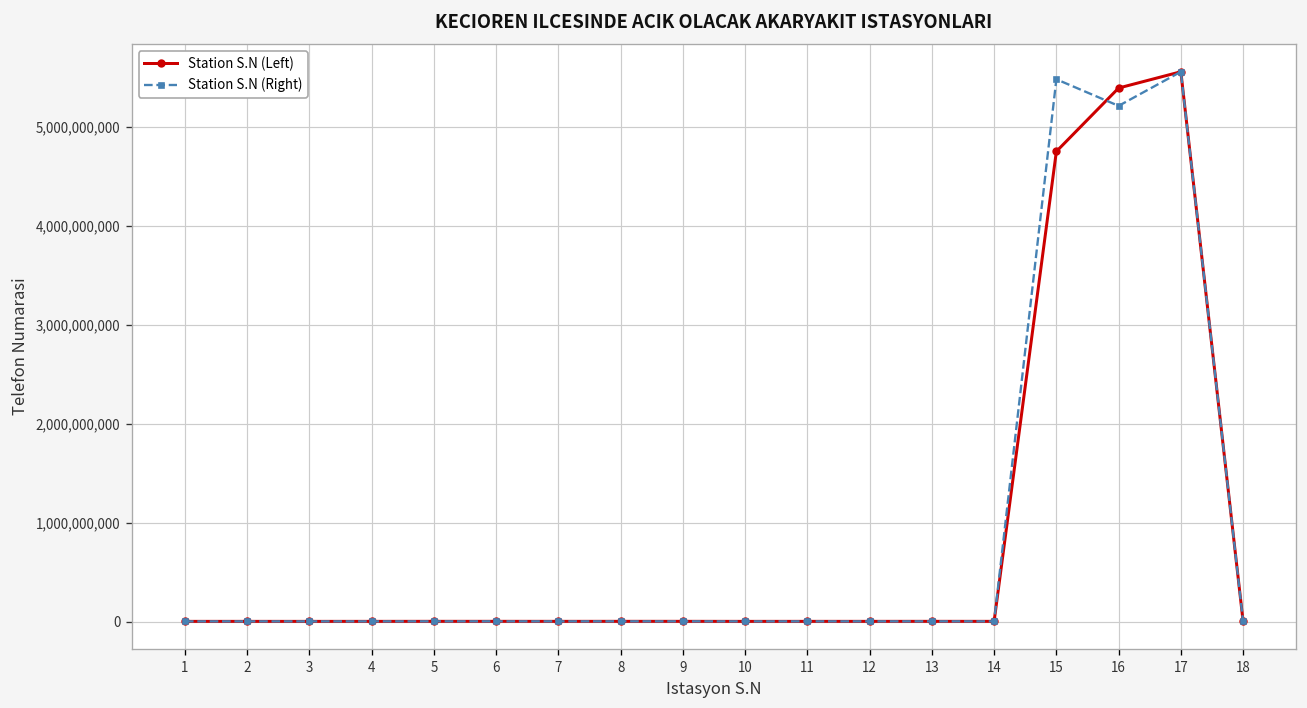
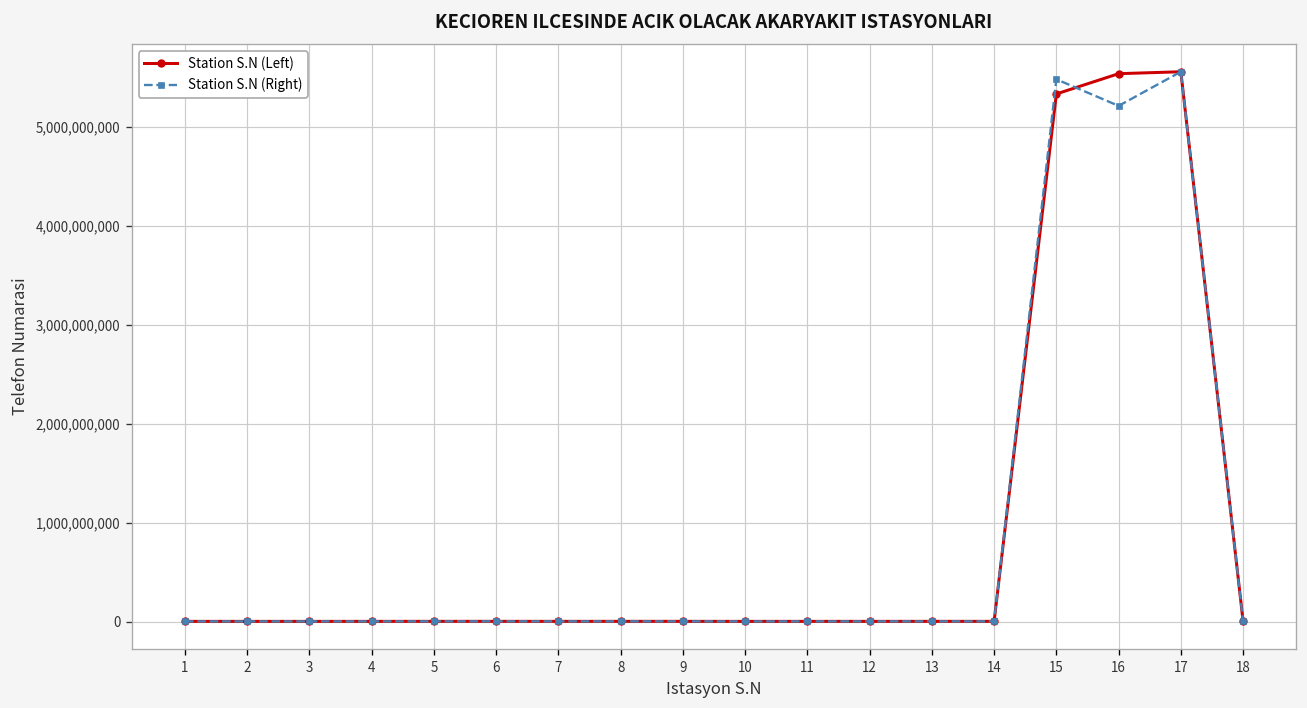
  {
    "Station S.N (Left)": {
-     "15": "4,800,000,000",
-     "16": "5,400,000,000"
+     "15": "5,300,000,000",
+     "16": "5,500,000,000"
    },
    "Station S.N (Right)": {
      "15": "5,500,000,000",
      "16": "5,200,000,000"
    }
  }
